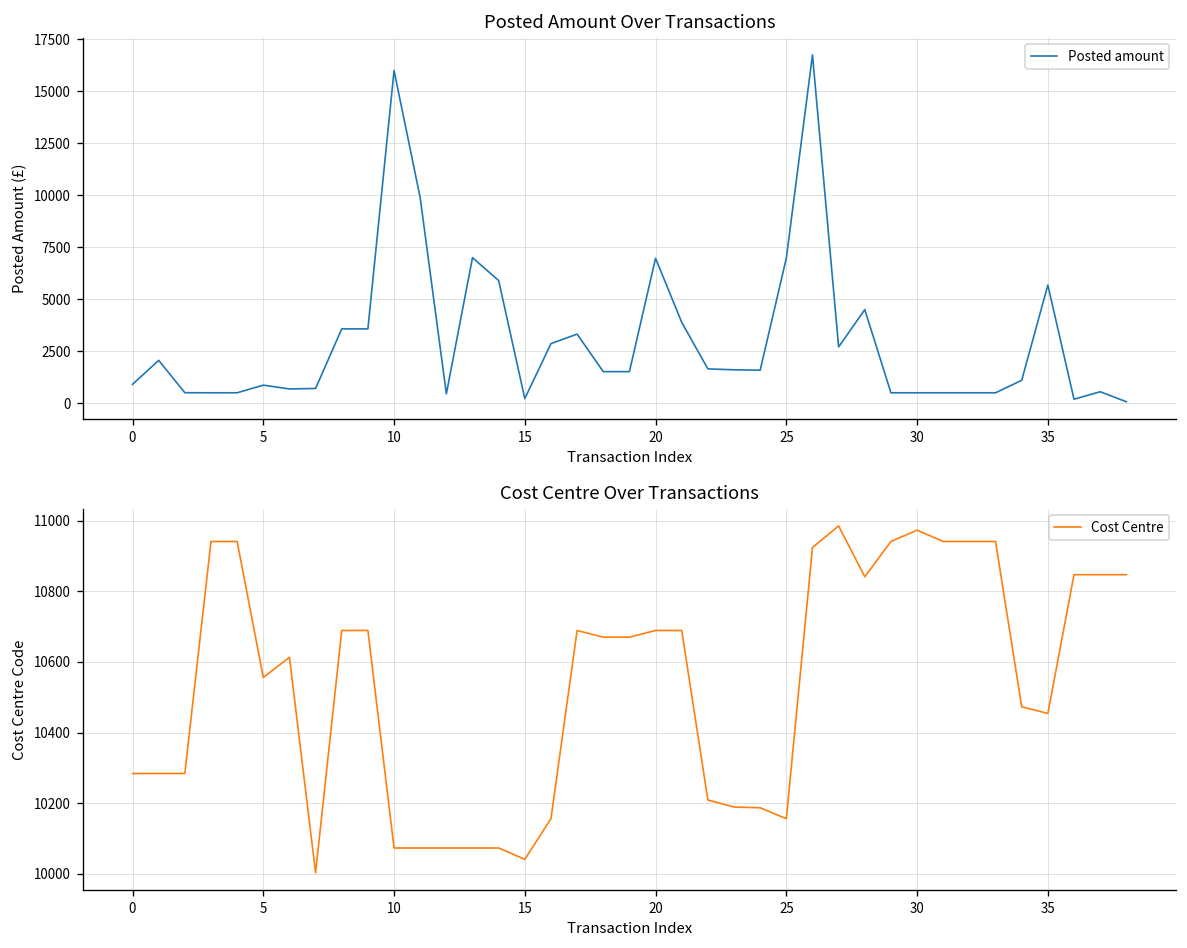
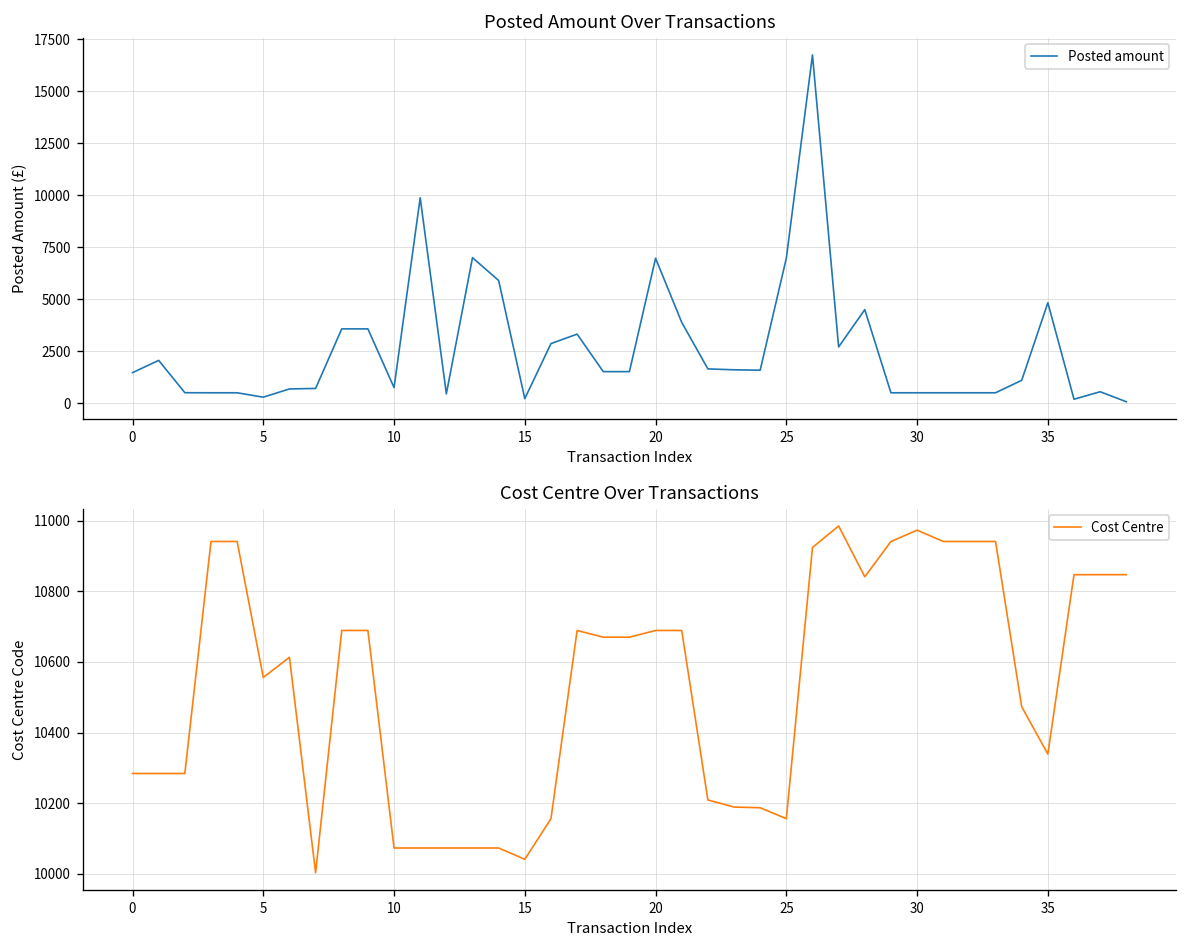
  {
    "Posted Amount Over Transactions": {
-     "0": 900,
-     "5": 900,
-     "10": 16000,
+     "0": 1500,
+     "5": 300,
+     "10": 800,
      "15": 200,
      "20": 7000,
      "25": 7000,
      "30": 500,
-     "35": 5700
+     "35": 4800
    },
    "Cost Centre Over Transactions": {
      "0": 10280,
      "5": 10560,
      "10": 10070,
      "15": 10040,
      "20": 10690,
      "25": 10160,
      "30": 10970,
-     "35": 10450
+     "35": 10340
    }
  }
